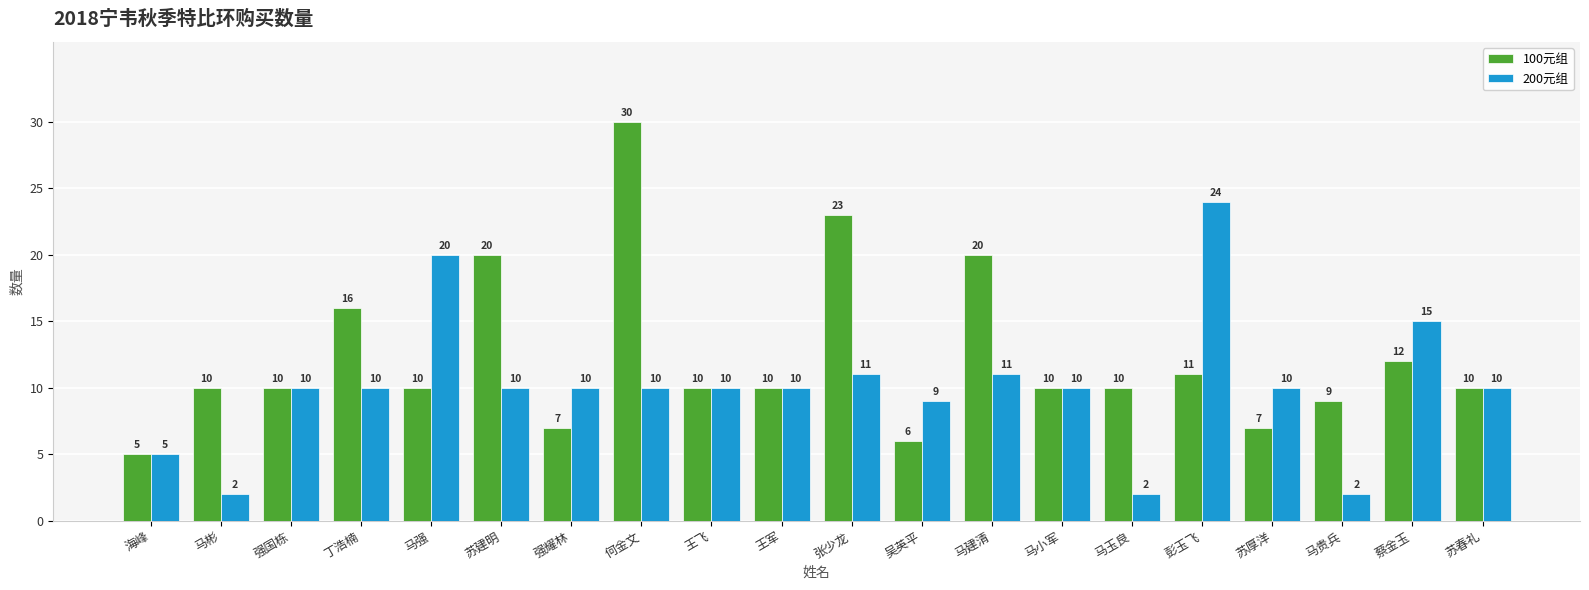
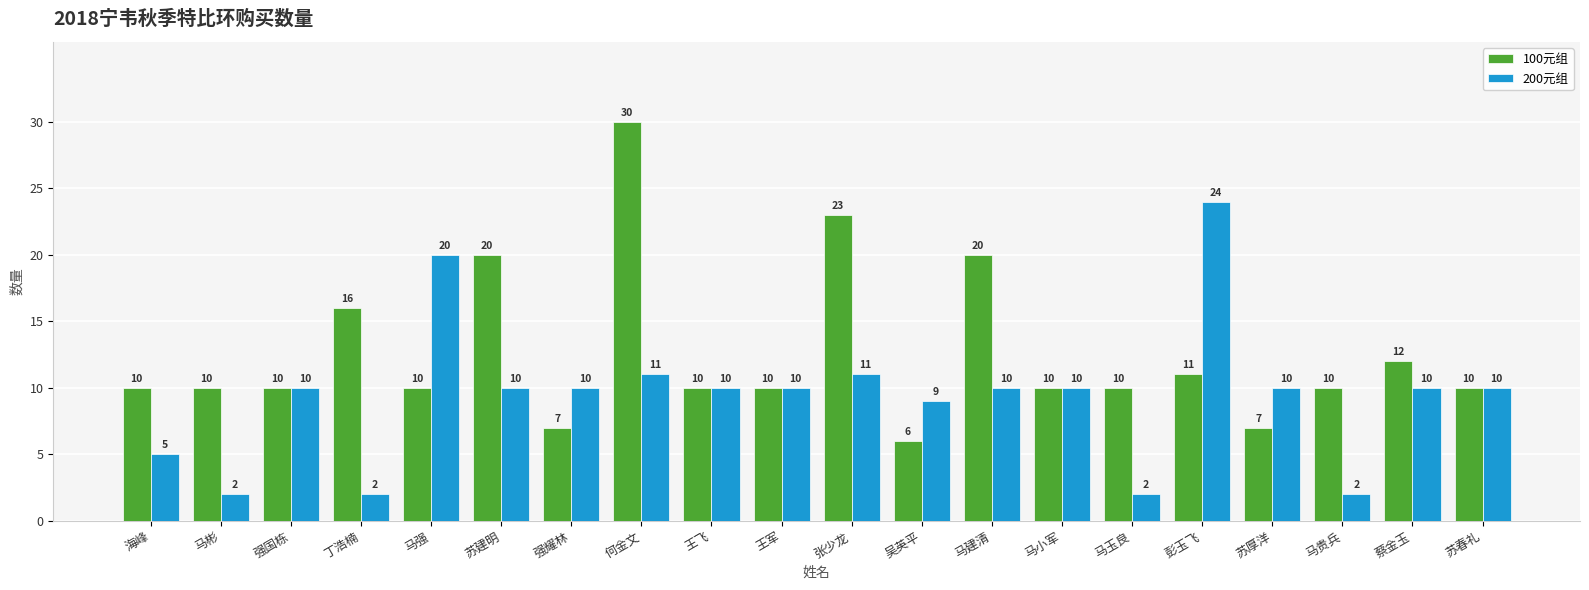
  {
    "100元组": {
-     "海峰": 5,
+     "海峰": 10,
      "马彬": 10,
      "强国栋": 10,
      "丁浩楠": 16,
      "马强": 10,
      "苏建明": 20,
      "强耀林": 7,
      "何金文": 30,
      "王飞": 10,
      "王军": 10,
      "张少龙": 23,
      "吴英平": 6,
      "马建清": 20,
      "马小军": 10,
      "马玉良": 10,
      "彭玉飞": 11,
      "苏厚洋": 7,
-     "马贵兵": 9,
+     "马贵兵": 10,
      "蔡金玉": 12,
      "苏春礼": 10
    },
    "200元组": {
      "海峰": 5,
      "马彬": 2,
      "强国栋": 10,
-     "丁浩楠": 10,
+     "丁浩楠": 2,
      "马强": 20,
      "苏建明": 10,
      "强耀林": 10,
-     "何金文": 10,
+     "何金文": 11,
      "王飞": 10,
      "王军": 10,
      "张少龙": 11,
      "吴英平": 9,
-     "马建清": 11,
+     "马建清": 10,
      "马小军": 10,
      "马玉良": 2,
      "彭玉飞": 24,
      "苏厚洋": 10,
      "马贵兵": 2,
-     "蔡金玉": 15,
+     "蔡金玉": 10,
      "苏春礼": 10
    }
  }
